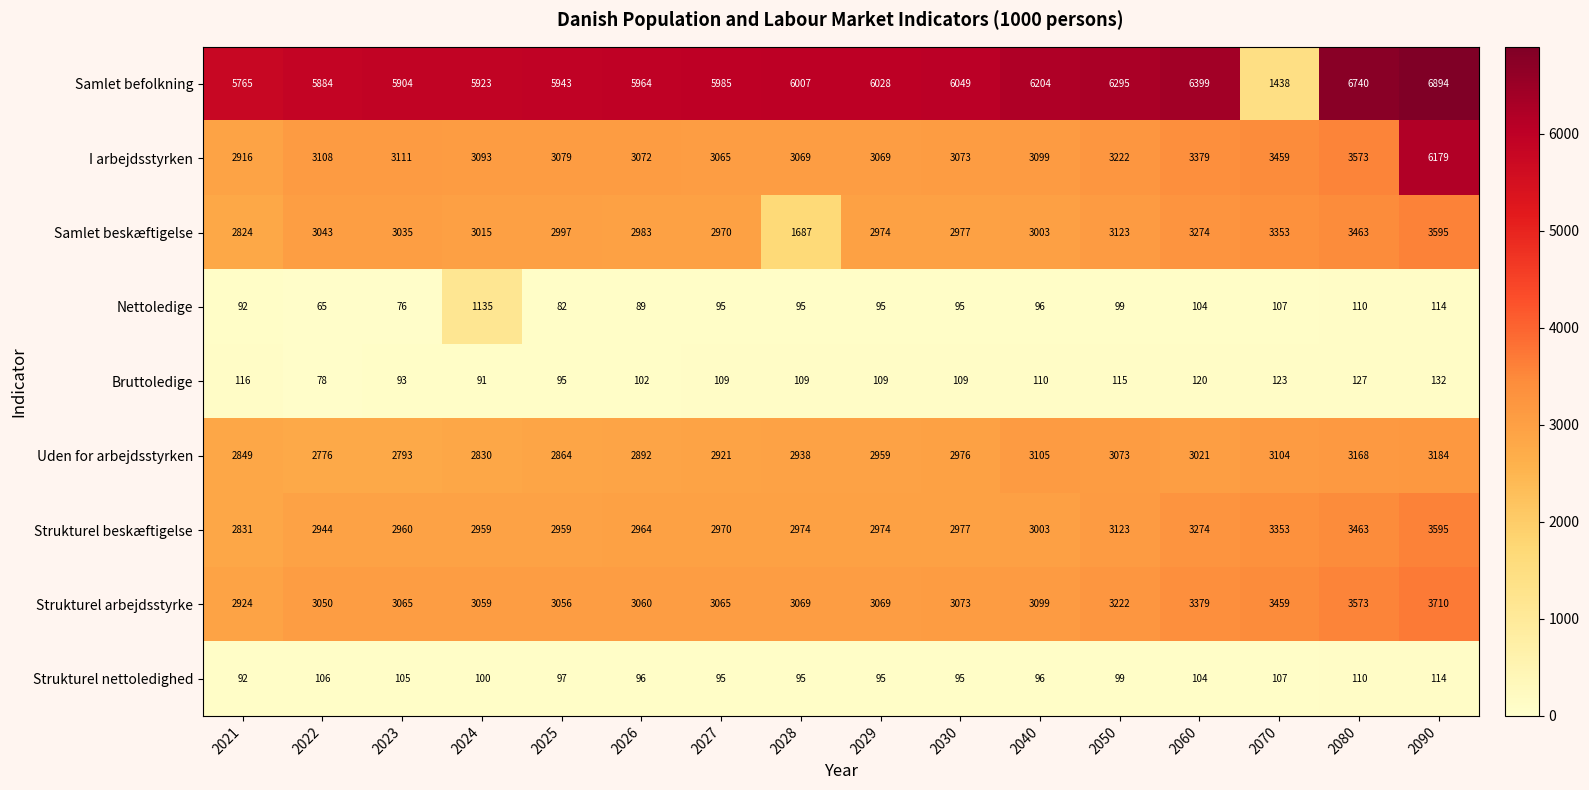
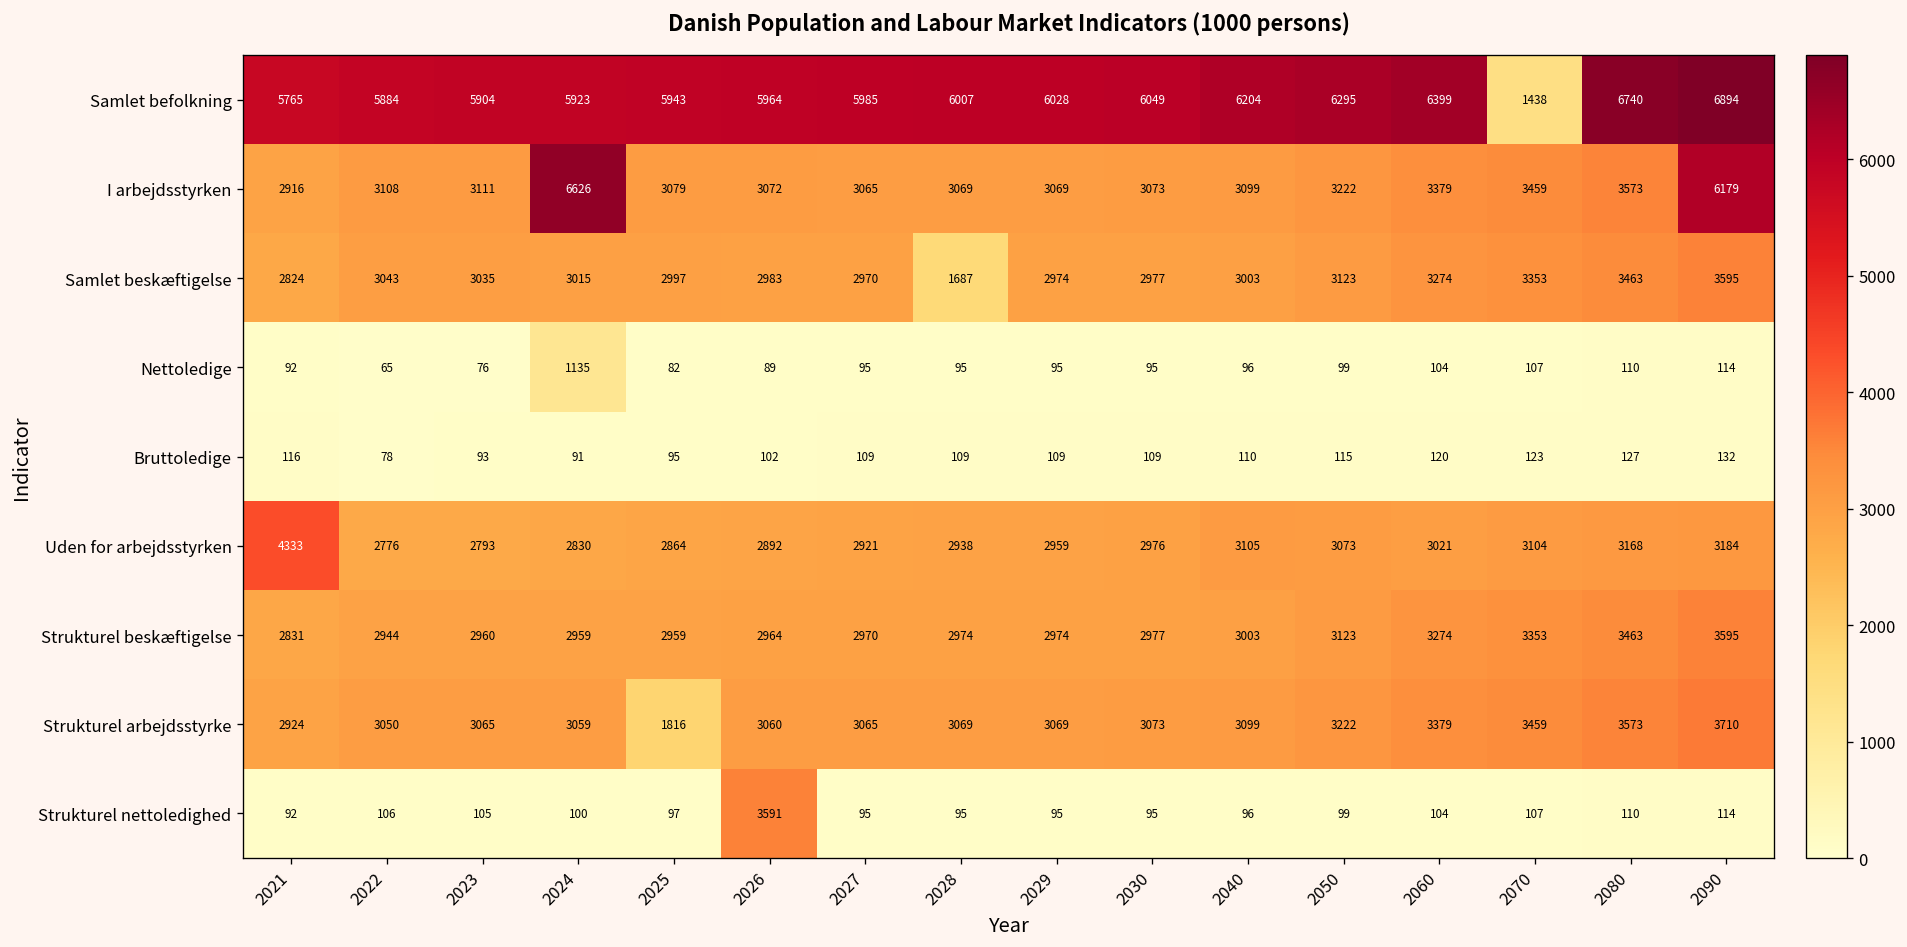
  {
    "Samlet befolkning": {
      "2021": 5765,
      "2022": 5884,
      "2023": 5904,
      "2024": 5923,
      "2025": 5943,
      "2026": 5964,
      "2027": 5985,
      "2028": 6007,
      "2029": 6028,
      "2030": 6049,
      "2040": 6204,
      "2050": 6295,
      "2060": 6399,
      "2070": 1438,
      "2080": 6740,
      "2090": 6894
    },
    "I arbejdsstyrken": {
      "2021": 2916,
      "2022": 3108,
      "2023": 3111,
-     "2024": 3093,
+     "2024": 6626,
      "2025": 3079,
      "2026": 3072,
      "2027": 3065,
      "2028": 3069,
      "2029": 3069,
      "2030": 3073,
      "2040": 3099,
      "2050": 3222,
      "2060": 3379,
      "2070": 3459,
      "2080": 3573,
      "2090": 6179
    },
    "Samlet beskæftigelse": {
      "2021": 2824,
      "2022": 3043,
      "2023": 3035,
      "2024": 3015,
      "2025": 2997,
      "2026": 2983,
      "2027": 2970,
      "2028": 1687,
      "2029": 2974,
      "2030": 2977,
      "2040": 3003,
      "2050": 3123,
      "2060": 3274,
      "2070": 3353,
      "2080": 3463,
      "2090": 3595
    },
    "Nettoledige": {
      "2021": 92,
      "2022": 65,
      "2023": 76,
      "2024": 1135,
      "2025": 82,
      "2026": 89,
      "2027": 95,
      "2028": 95,
      "2029": 95,
      "2030": 95,
      "2040": 96,
      "2050": 99,
      "2060": 104,
      "2070": 107,
      "2080": 110,
      "2090": 114
    },
    "Bruttoledige": {
      "2021": 116,
      "2022": 78,
      "2023": 93,
      "2024": 91,
      "2025": 95,
      "2026": 102,
      "2027": 109,
      "2028": 109,
      "2029": 109,
      "2030": 109,
      "2040": 110,
      "2050": 115,
      "2060": 120,
      "2070": 123,
      "2080": 127,
      "2090": 132
    },
    "Uden for arbejdsstyrken": {
-     "2021": 2849,
+     "2021": 4333,
      "2022": 2776,
      "2023": 2793,
      "2024": 2830,
      "2025": 2864,
      "2026": 2892,
      "2027": 2921,
      "2028": 2938,
      "2029": 2959,
      "2030": 2976,
      "2040": 3105,
      "2050": 3073,
      "2060": 3021,
      "2070": 3104,
      "2080": 3168,
      "2090": 3184
    },
    "Strukturel beskæftigelse": {
      "2021": 2831,
      "2022": 2944,
      "2023": 2960,
      "2024": 2959,
      "2025": 2959,
      "2026": 2964,
      "2027": 2970,
      "2028": 2974,
      "2029": 2974,
      "2030": 2977,
      "2040": 3003,
      "2050": 3123,
      "2060": 3274,
      "2070": 3353,
      "2080": 3463,
      "2090": 3595
    },
    "Strukturel arbejdsstyrke": {
      "2021": 2924,
      "2022": 3050,
      "2023": 3065,
      "2024": 3059,
-     "2025": 3056,
+     "2025": 1816,
      "2026": 3060,
      "2027": 3065,
      "2028": 3069,
      "2029": 3069,
      "2030": 3073,
      "2040": 3099,
      "2050": 3222,
      "2060": 3379,
      "2070": 3459,
      "2080": 3573,
      "2090": 3710
    },
    "Strukturel nettoledighed": {
      "2021": 92,
      "2022": 106,
      "2023": 105,
      "2024": 100,
      "2025": 97,
-     "2026": 96,
+     "2026": 3591,
      "2027": 95,
      "2028": 95,
      "2029": 95,
      "2030": 95,
      "2040": 96,
      "2050": 99,
      "2060": 104,
      "2070": 107,
      "2080": 110,
      "2090": 114
    }
  }
